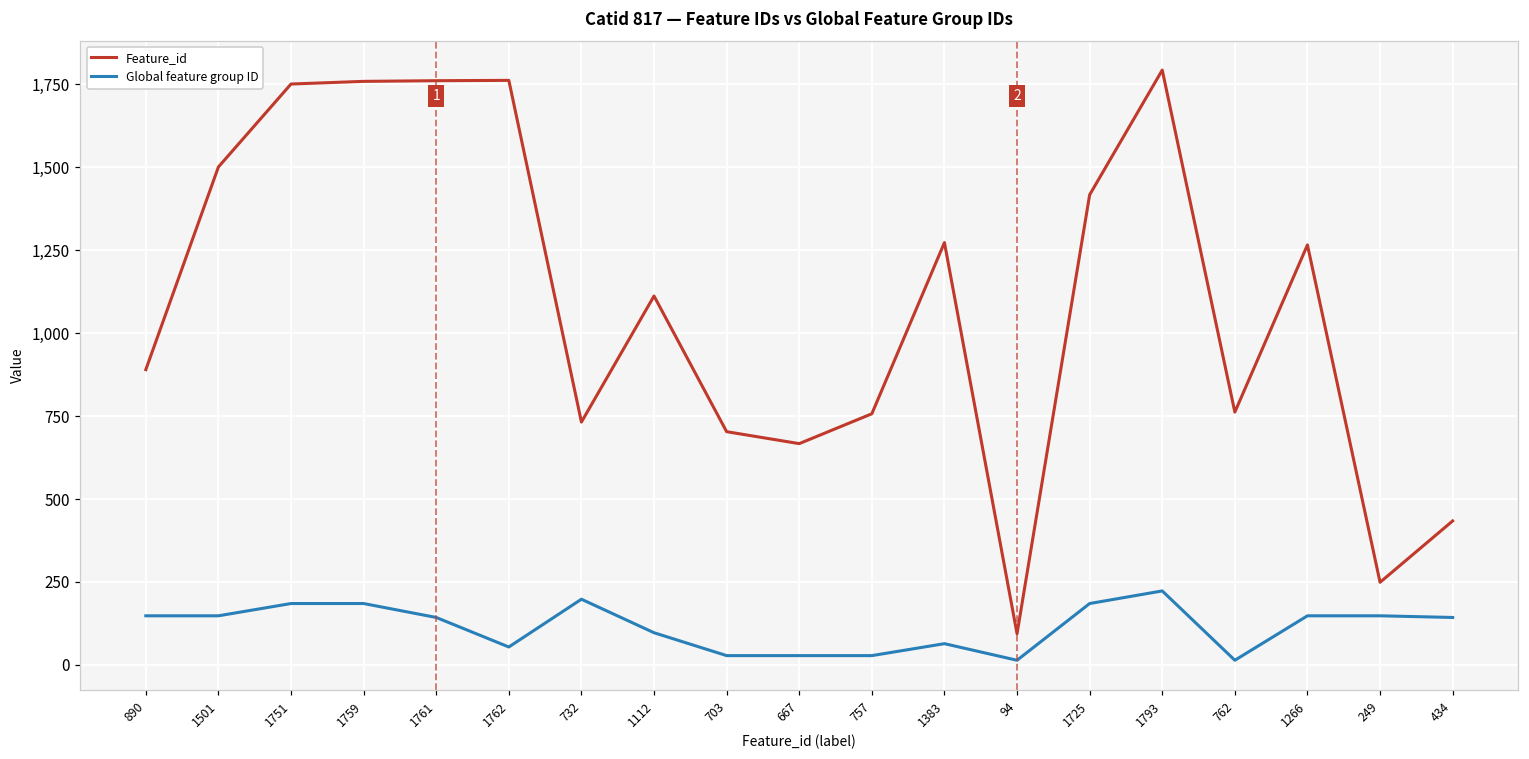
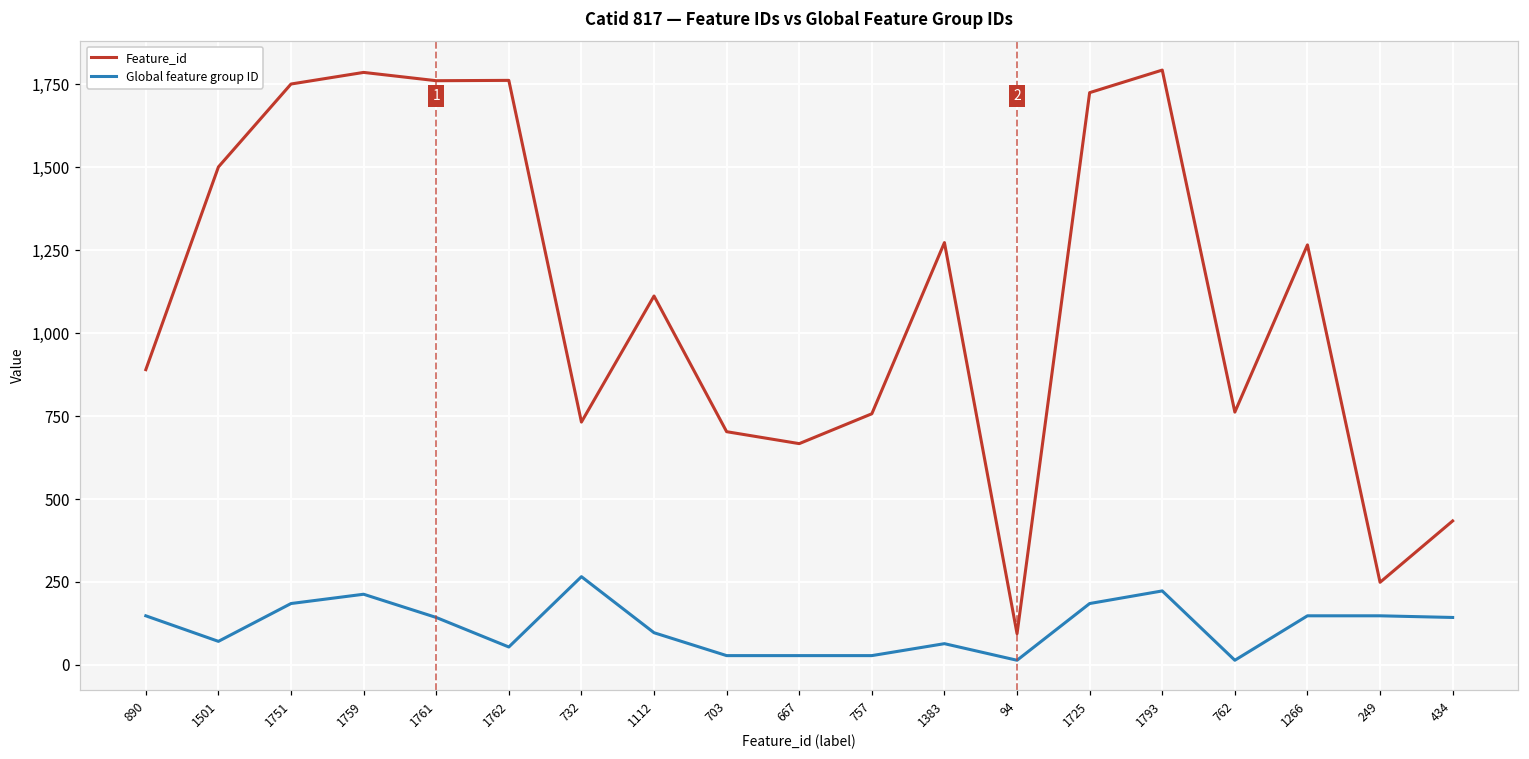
  {
    "Feature_id": {
      "890": "890",
      "1501": "1,500",
      "1751": "1,750",
-     "1759": "1,760",
+     "1759": "1,790",
      "1762": "1,760",
      "732": "730",
      "1112": "1,110",
      "703": "700",
      "667": "670",
      "757": "760",
      "1383": "1,270",
      "94": "90",
-     "1725": "1,420",
+     "1725": "1,730",
      "1793": "1,790",
      "762": "760",
      "1266": "1,270",
      "249": "250",
      "434": "430"
    },
    "Global feature group ID": {
      "890": "150",
-     "1501": "150",
+     "1501": "70",
      "1751": "190",
-     "1759": "190",
+     "1759": "210",
      "1761": "140",
      "1762": "50",
-     "732": "200",
+     "732": "270",
      "1112": "100",
      "703": "30",
      "667": "30",
      "757": "30",
      "1383": "60",
      "94": "10",
      "1725": "190",
      "1793": "220",
      "762": "10",
      "1266": "150",
      "249": "150",
      "434": "140"
    }
  }
